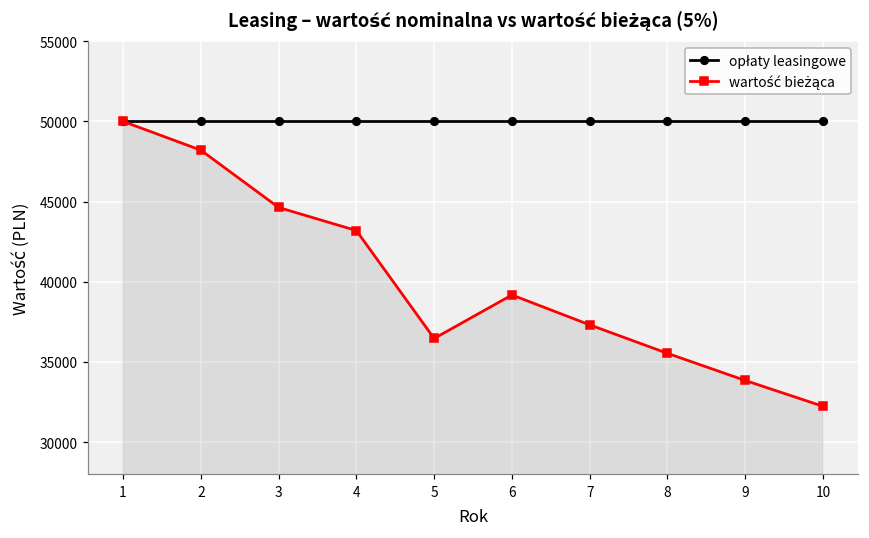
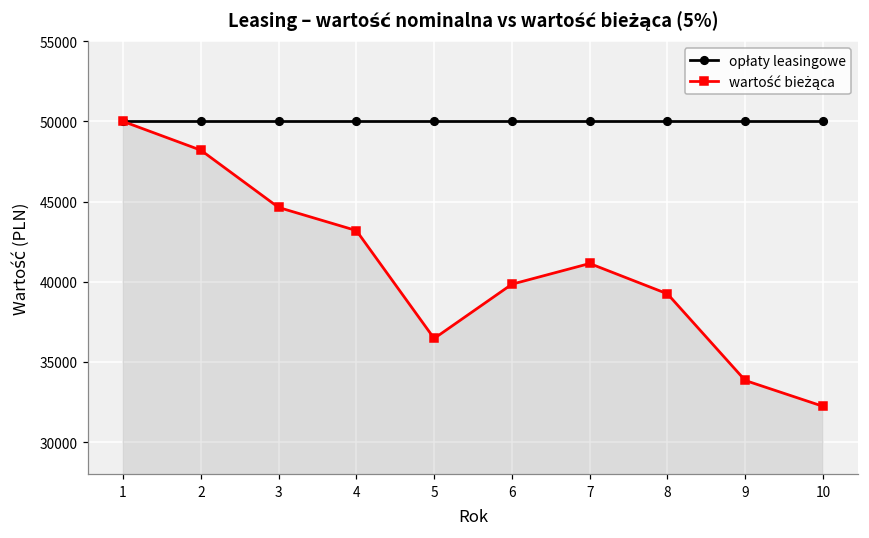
  {
    "opłaty leasingowe": {
      "2": 50000,
      "3": 50000,
      "4": 50000,
      "5": 50000,
      "6": 50000,
      "7": 50000,
      "8": 50000,
      "9": 50000,
      "10": 50000
    },
    "wartość bieżąca": {
      "2": 48200,
      "3": 44600,
      "4": 43200,
      "5": 36500,
-     "6": 39200,
-     "7": 37300,
-     "8": 35500,
+     "6": 39800,
+     "7": 41100,
+     "8": 39200,
      "9": 33800,
      "10": 32200
    }
  }
